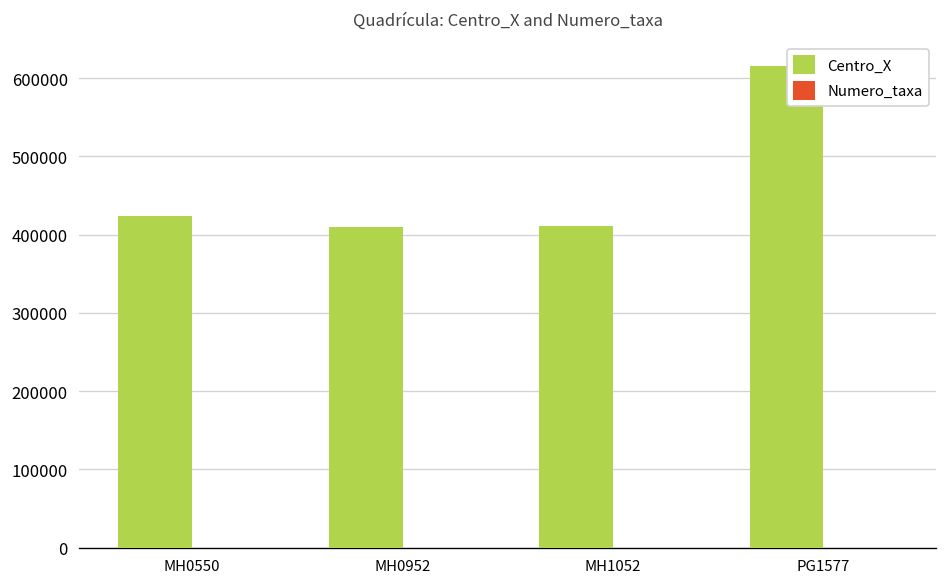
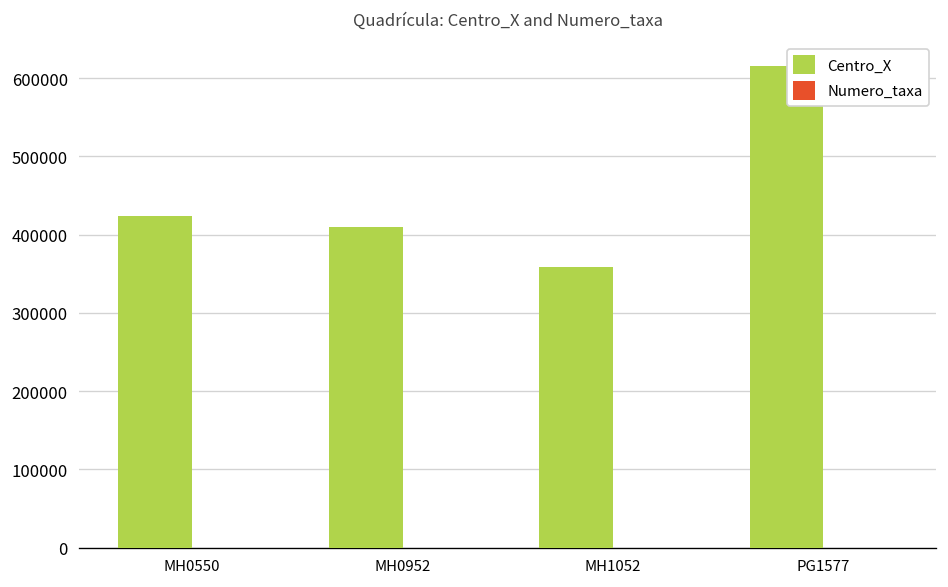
  {
    "Centro_X": {
      "MH0550": 420000,
      "MH0952": 410000,
-     "MH1052": 410000,
+     "MH1052": 360000,
      "PG1577": 620000
    }
  }
